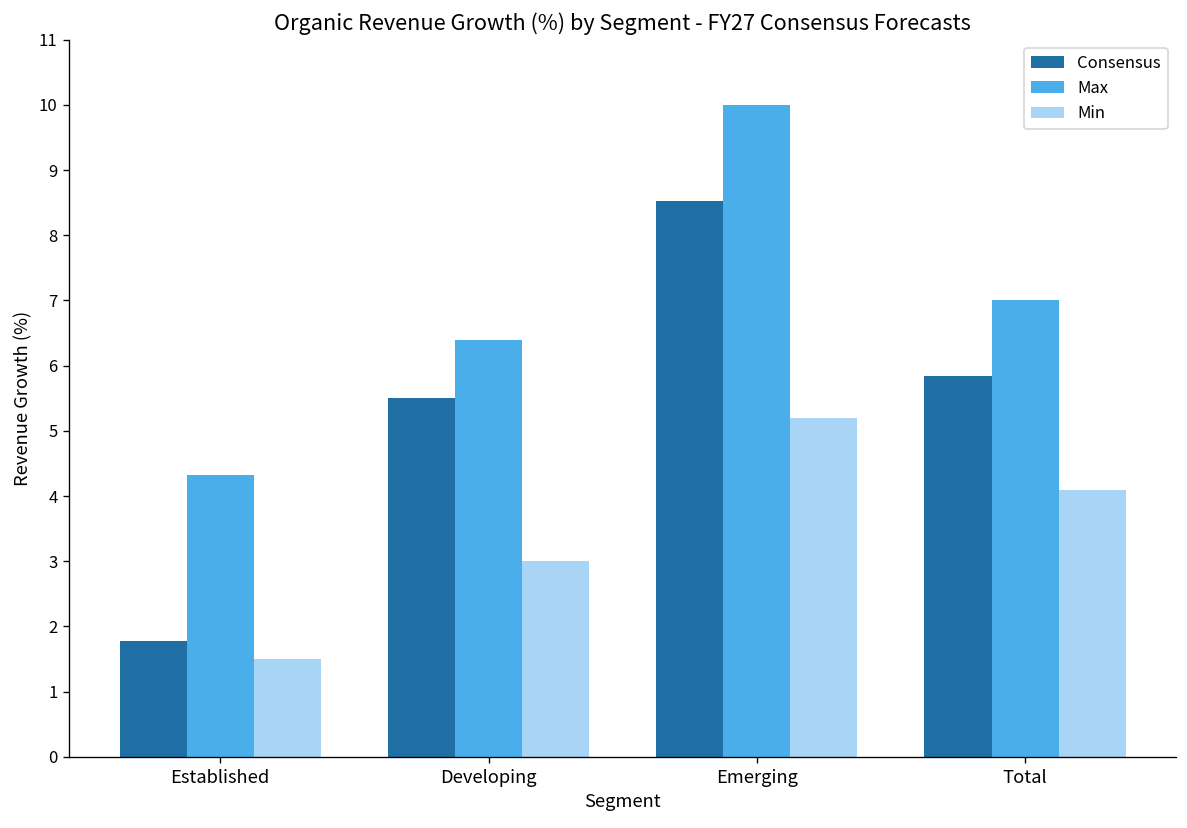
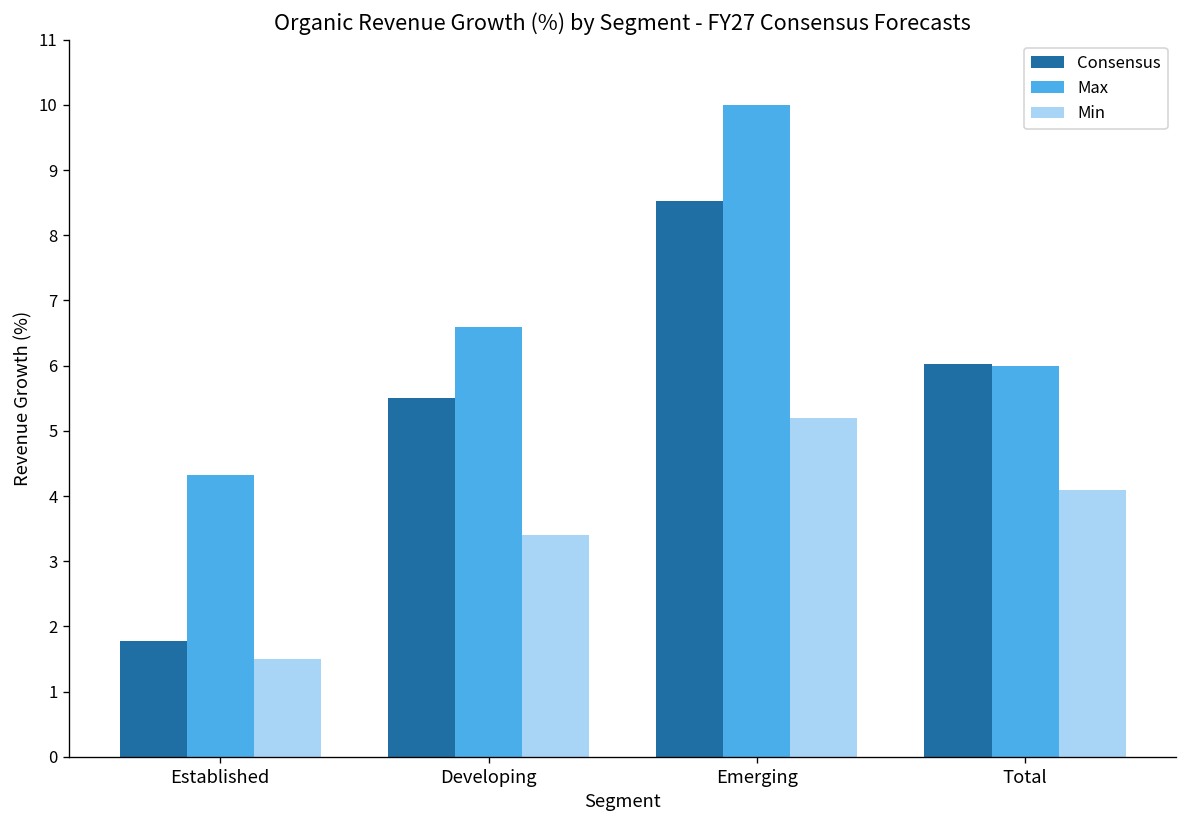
  {
    "Consensus": {
      "Established": 1.8,
      "Developing": 5.5,
      "Emerging": 8.5,
-     "Total": 5.8
+     "Total": 6.0
    },
    "Max": {
      "Established": 4.3,
-     "Developing": 6.4,
+     "Developing": 6.6,
      "Emerging": 10.0,
-     "Total": 7
+     "Total": 6
    },
    "Min": {
      "Established": 1.5,
-     "Developing": 3.0,
+     "Developing": 3.4,
      "Emerging": 5.2,
      "Total": 4.1
    }
  }
